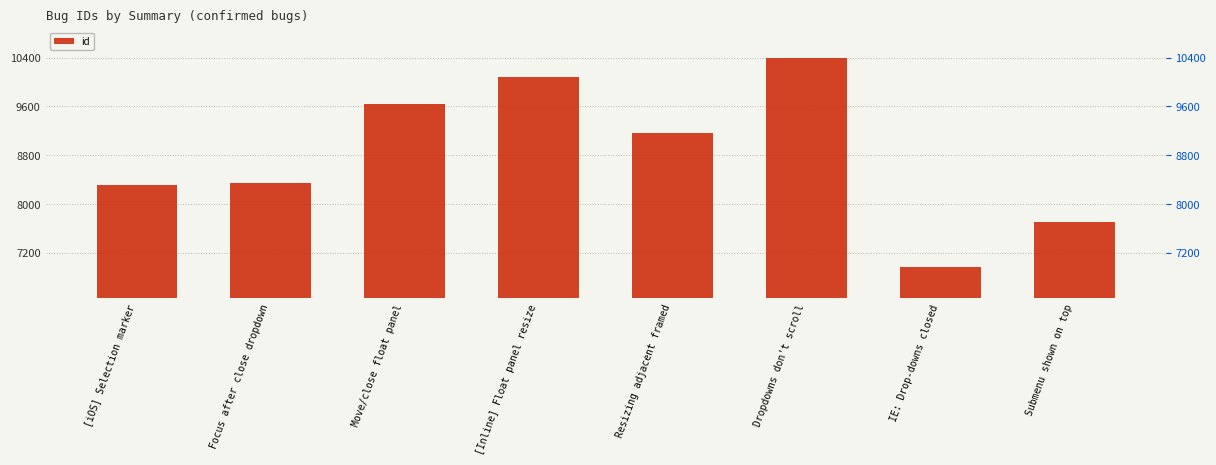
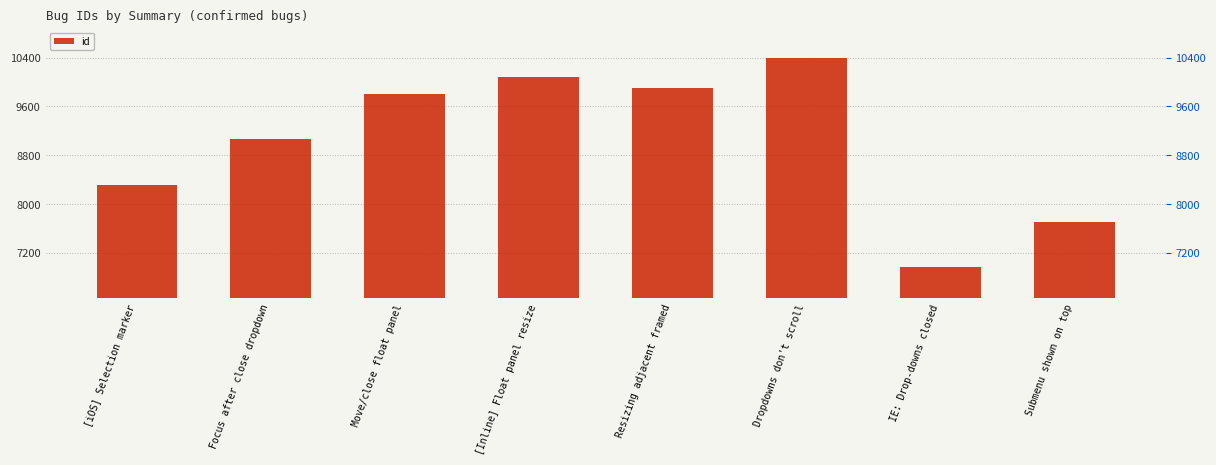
  {
    "[iOS] Selection marker": 8300,
-   "Focus after close dropdown": 8300,
-   "Move/close float panel": 9600,
+   "Focus after close dropdown": 9100,
+   "Move/close float panel": 9800,
    "[Inline] Float panel resize": 10100,
-   "Resizing adjacent framed": 9200,
+   "Resizing adjacent framed": 9900,
    "Dropdowns don't scroll": 10400,
    "IE: Drop-downs closed": 7000,
    "Submenu shown on top": 7700
  }
